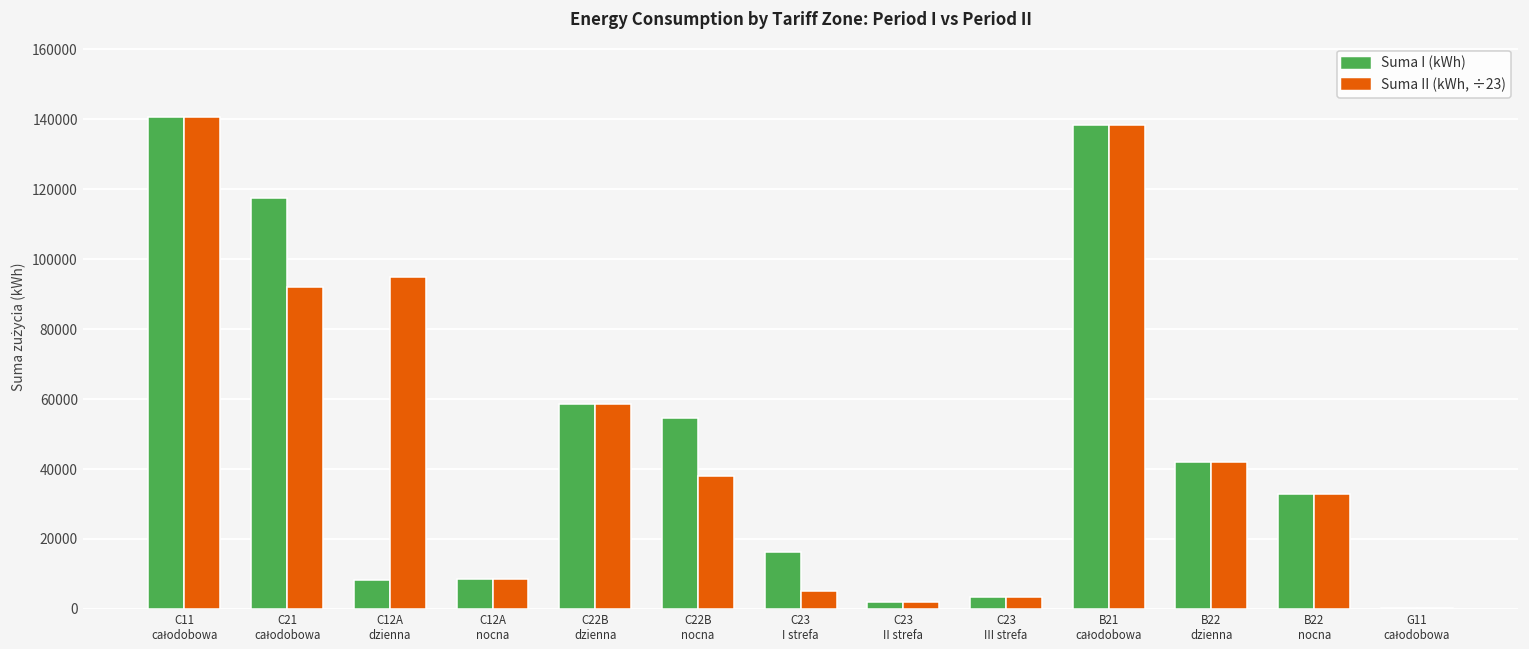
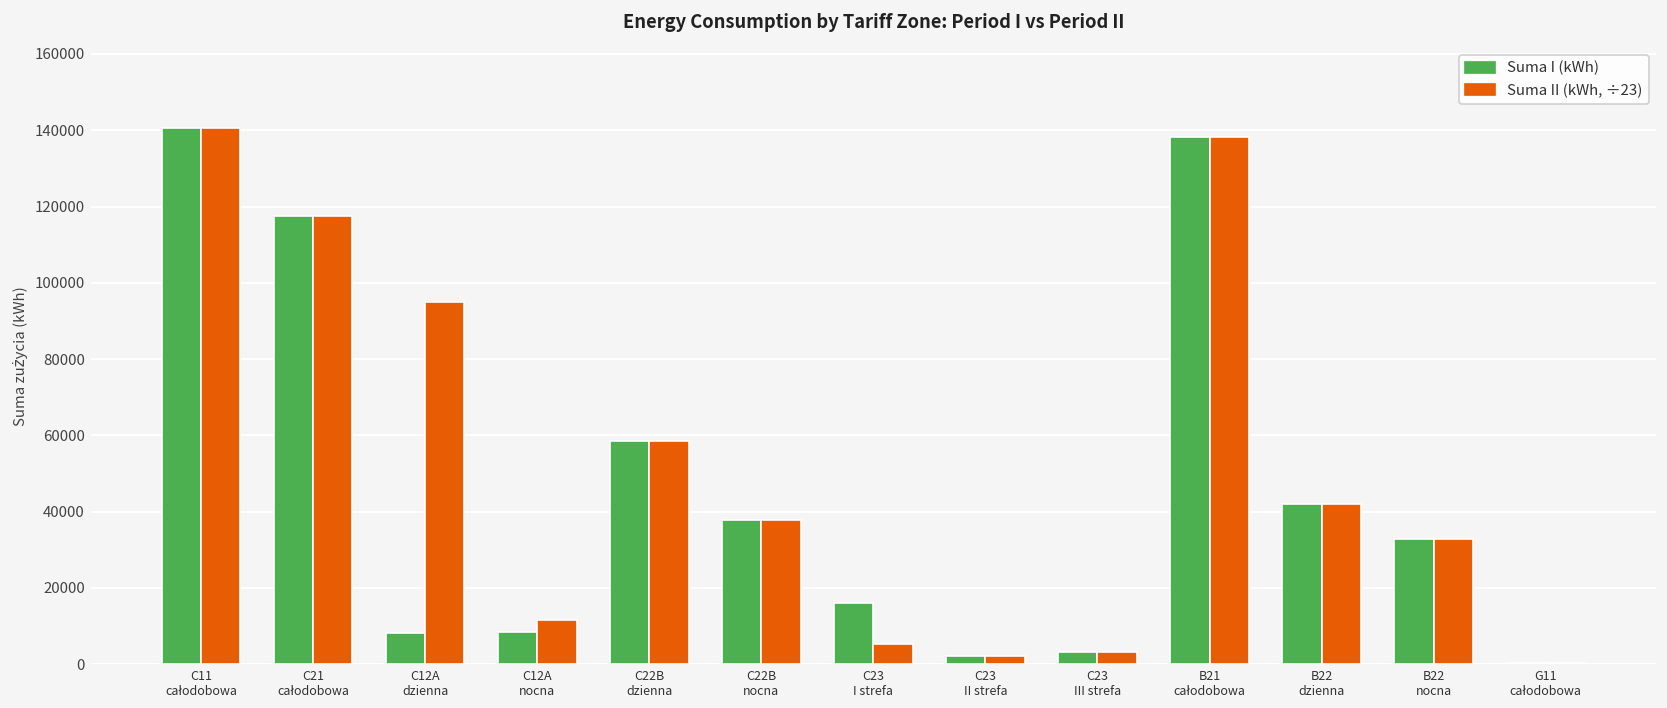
  {
    "Suma I (kWh)": {
      "C11 całodobowa": 141000,
      "C21 całodobowa": 117000,
      "C12A dzienna": 8000,
      "C12A nocna": 8000,
      "C22B dzienna": 59000,
-     "C22B nocna": 55000,
+     "C22B nocna": 38000,
      "C23 I strefa": 16000,
      "C23 II strefa": 2000,
      "C23 III strefa": 3000,
      "B21 całodobowa": 138000,
      "B22 dzienna": 42000,
      "B22 nocna": 33000
    },
    "Suma II (kWh, ÷23)": {
      "C11 całodobowa": 141000,
-     "C21 całodobowa": 92000,
+     "C21 całodobowa": 117000,
      "C12A dzienna": 95000,
-     "C12A nocna": 8000,
+     "C12A nocna": 12000,
      "C22B dzienna": 59000,
      "C22B nocna": 38000,
      "C23 I strefa": 5000,
      "C23 II strefa": 2000,
      "C23 III strefa": 3000,
      "B21 całodobowa": 138000,
      "B22 dzienna": 42000,
      "B22 nocna": 33000
    }
  }
